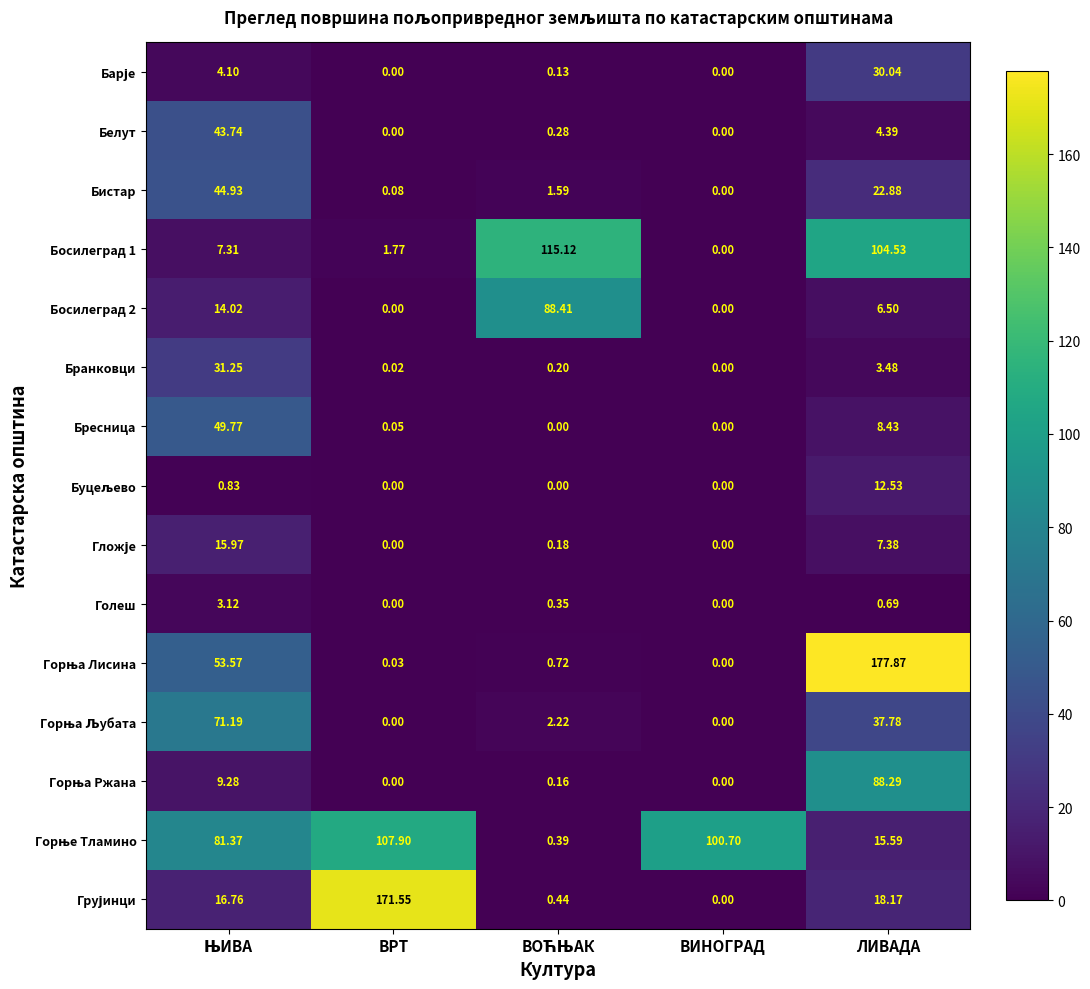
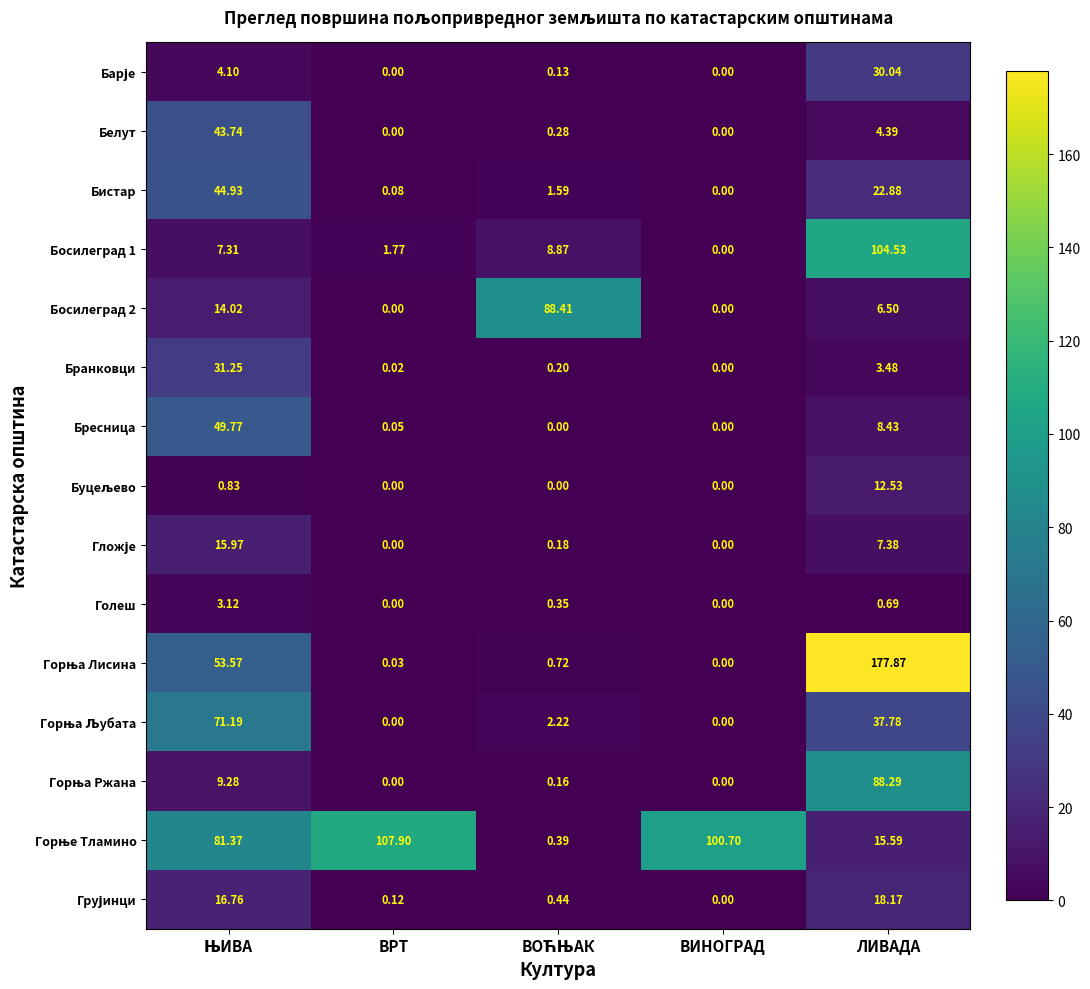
  {
    "Барје": {
      "ЊИВА": 4.10,
      "ВРТ": 0.00,
      "ВОЋЊАК": 0.13,
      "ВИНОГРАД": 0.00,
      "ЛИВАДА": 30.04
    },
    "Белут": {
      "ЊИВА": 43.74,
      "ВРТ": 0.00,
      "ВОЋЊАК": 0.28,
      "ВИНОГРАД": 0.00,
      "ЛИВАДА": 4.39
    },
    "Бистар": {
      "ЊИВА": 44.93,
      "ВРТ": 0.08,
      "ВОЋЊАК": 1.59,
      "ВИНОГРАД": 0.00,
      "ЛИВАДА": 22.88
    },
    "Босилеград 1": {
      "ЊИВА": 7.31,
      "ВРТ": 1.77,
-     "ВОЋЊАК": 115.12,
+     "ВОЋЊАК": 8.87,
      "ВИНОГРАД": 0.00,
      "ЛИВАДА": 104.53
    },
    "Босилеград 2": {
      "ЊИВА": 14.02,
      "ВРТ": 0.00,
      "ВОЋЊАК": 88.41,
      "ВИНОГРАД": 0.00,
      "ЛИВАДА": 6.50
    },
    "Бранковци": {
      "ЊИВА": 31.25,
      "ВРТ": 0.02,
      "ВОЋЊАК": 0.20,
      "ВИНОГРАД": 0.00,
      "ЛИВАДА": 3.48
    },
    "Бресница": {
      "ЊИВА": 49.77,
      "ВРТ": 0.05,
      "ВОЋЊАК": 0.00,
      "ВИНОГРАД": 0.00,
      "ЛИВАДА": 8.43
    },
    "Буцељево": {
      "ЊИВА": 0.83,
      "ВРТ": 0.00,
      "ВОЋЊАК": 0.00,
      "ВИНОГРАД": 0.00,
      "ЛИВАДА": 12.53
    },
    "Гложје": {
      "ЊИВА": 15.97,
      "ВРТ": 0.00,
      "ВОЋЊАК": 0.18,
      "ВИНОГРАД": 0.00,
      "ЛИВАДА": 7.38
    },
    "Голеш": {
      "ЊИВА": 3.12,
      "ВРТ": 0.00,
      "ВОЋЊАК": 0.35,
      "ВИНОГРАД": 0.00,
      "ЛИВАДА": 0.69
    },
    "Горња Лисина": {
      "ЊИВА": 53.57,
      "ВРТ": 0.03,
      "ВОЋЊАК": 0.72,
      "ВИНОГРАД": 0.00,
      "ЛИВАДА": 177.87
    },
    "Горња Љубата": {
      "ЊИВА": 71.19,
      "ВРТ": 0.00,
      "ВОЋЊАК": 2.22,
      "ВИНОГРАД": 0.00,
      "ЛИВАДА": 37.78
    },
    "Горња Ржана": {
      "ЊИВА": 9.28,
      "ВРТ": 0.00,
      "ВОЋЊАК": 0.16,
      "ВИНОГРАД": 0.00,
      "ЛИВАДА": 88.29
    },
    "Горње Тламино": {
      "ЊИВА": 81.37,
      "ВРТ": 107.90,
      "ВОЋЊАК": 0.39,
      "ВИНОГРАД": 100.70,
      "ЛИВАДА": 15.59
    },
    "Грујинци": {
      "ЊИВА": 16.76,
-     "ВРТ": 171.55,
+     "ВРТ": 0.12,
      "ВОЋЊАК": 0.44,
      "ВИНОГРАД": 0.00,
      "ЛИВАДА": 18.17
    }
  }
